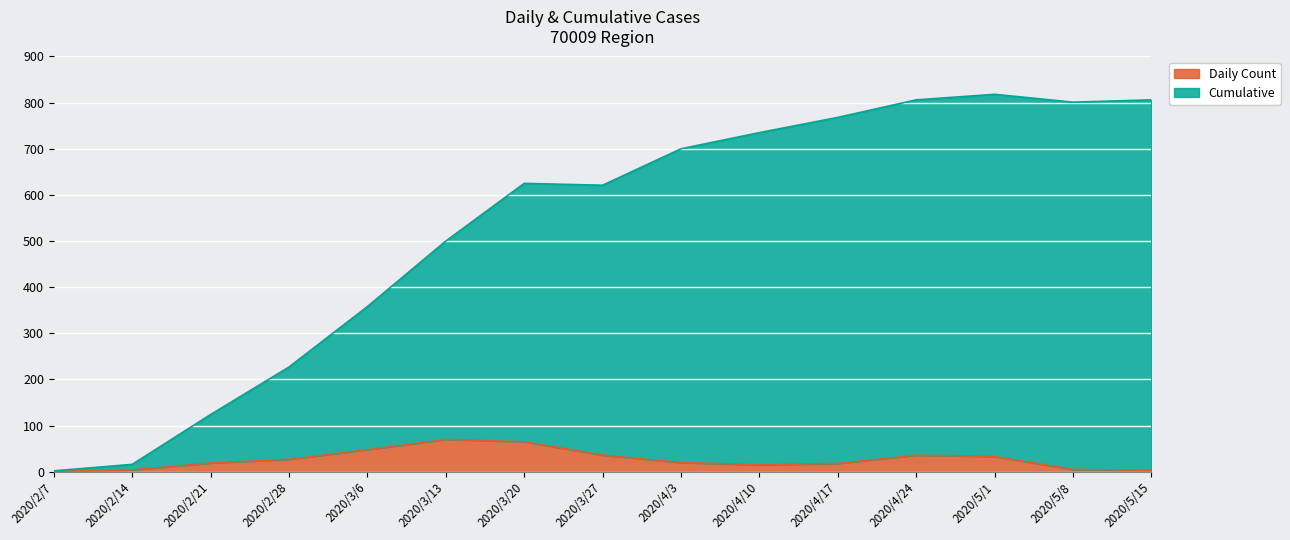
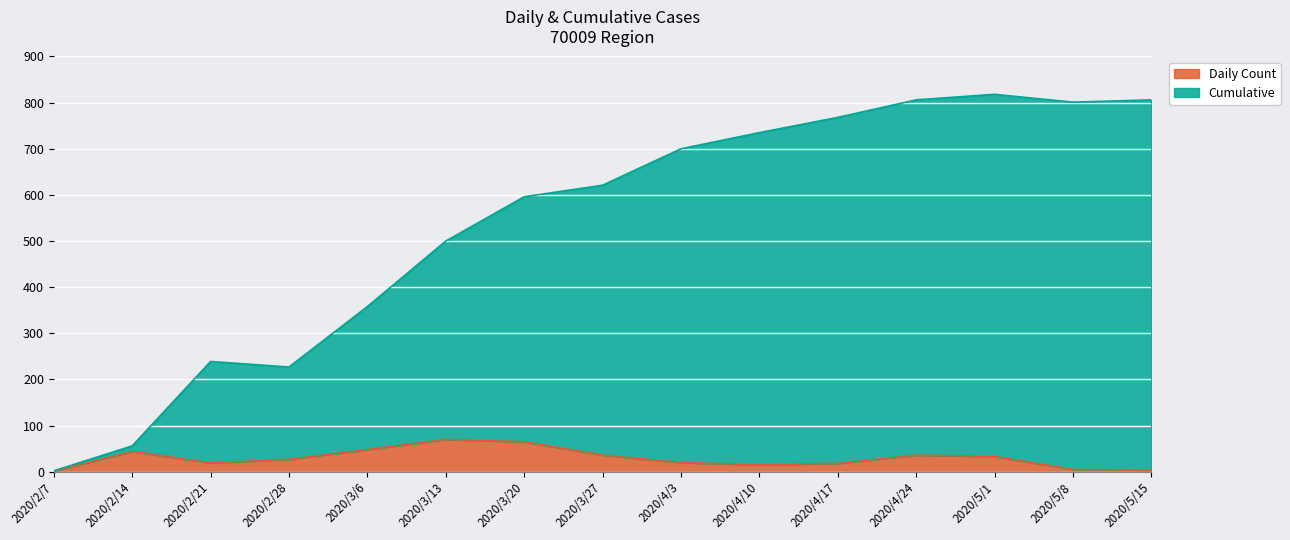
  {
    "Daily Count": {
-     "2020/2/14": 0,
+     "2020/2/14": 40,
      "2020/2/21": 20,
      "2020/2/28": 30,
      "2020/3/6": 50,
      "2020/3/13": 70,
      "2020/3/20": 70,
      "2020/3/27": 40,
      "2020/4/3": 20,
      "2020/4/10": 20,
      "2020/4/17": 20,
      "2020/4/24": 40,
      "2020/5/1": 30,
      "2020/5/8": 10,
      "2020/5/15": 0
    },
    "Cumulative": {
      "2020/2/14": 10,
-     "2020/2/21": 110,
+     "2020/2/21": 220,
      "2020/2/28": 200,
      "2020/3/6": 310,
      "2020/3/13": 430,
-     "2020/3/20": 560,
+     "2020/3/20": 530,
      "2020/3/27": 590,
      "2020/4/3": 680,
      "2020/4/10": 720,
      "2020/4/17": 750,
      "2020/4/24": 770,
      "2020/5/1": 790,
      "2020/5/8": 800,
      "2020/5/15": 800
    }
  }
